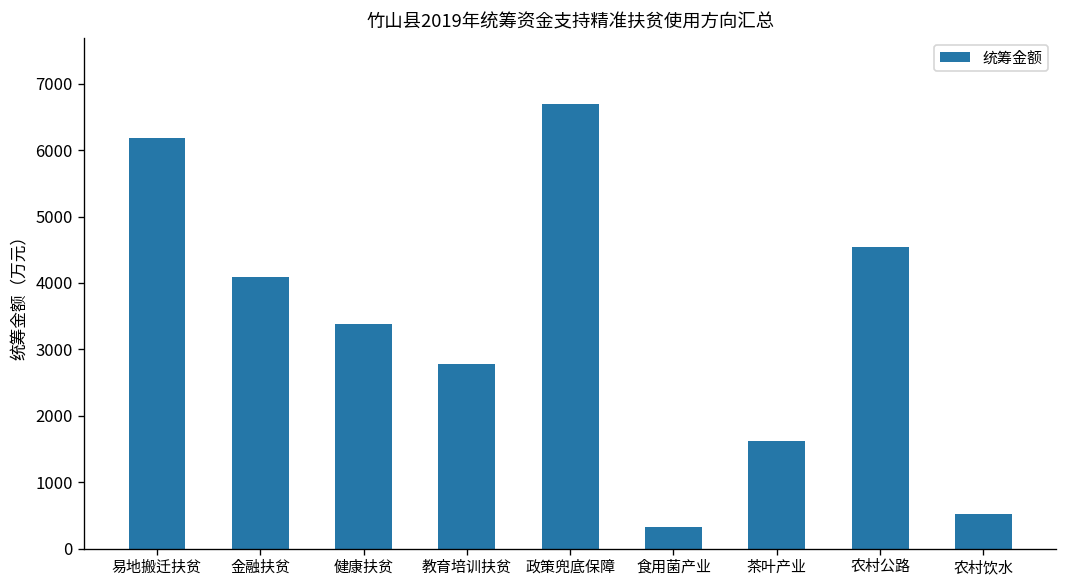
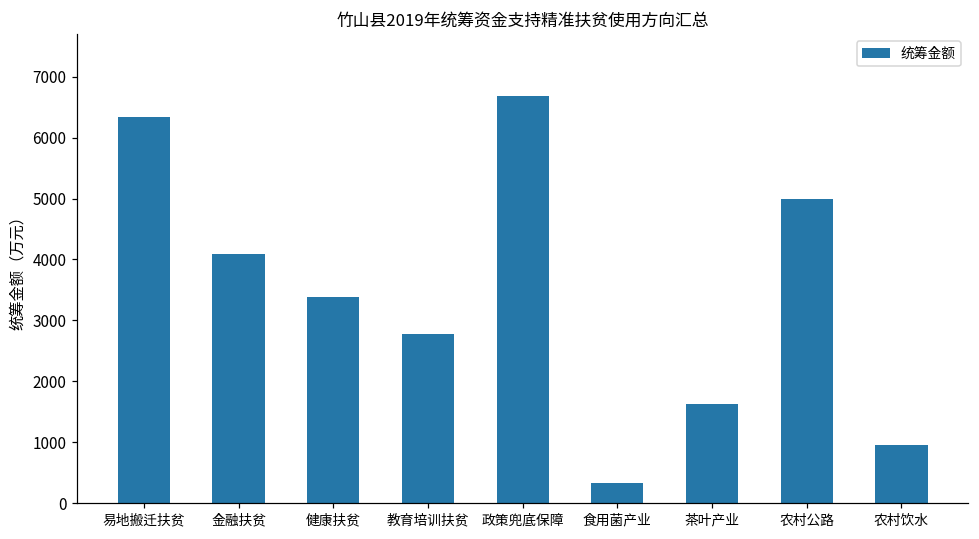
  {
-   "易地搬迁扶贫": 6200,
+   "易地搬迁扶贫": 6300,
    "金融扶贫": 4100,
    "健康扶贫": 3400,
    "教育培训扶贫": 2800,
    "政策兜底保障": 6700,
    "食用菌产业": 300,
    "茶叶产业": 1600,
-   "农村公路": 4500,
-   "农村饮水": 500
+   "农村公路": 5000,
+   "农村饮水": 900
  }
